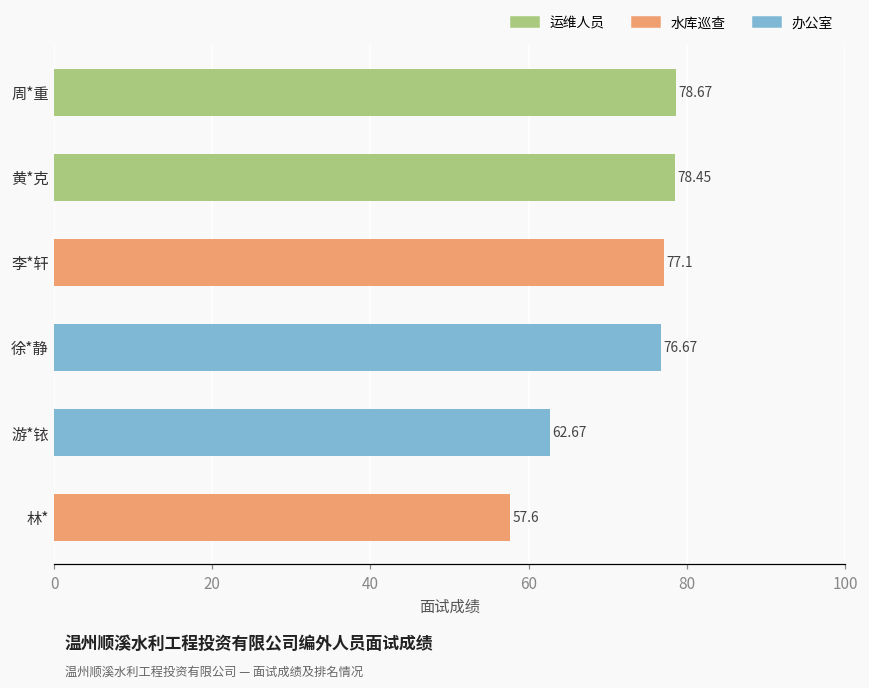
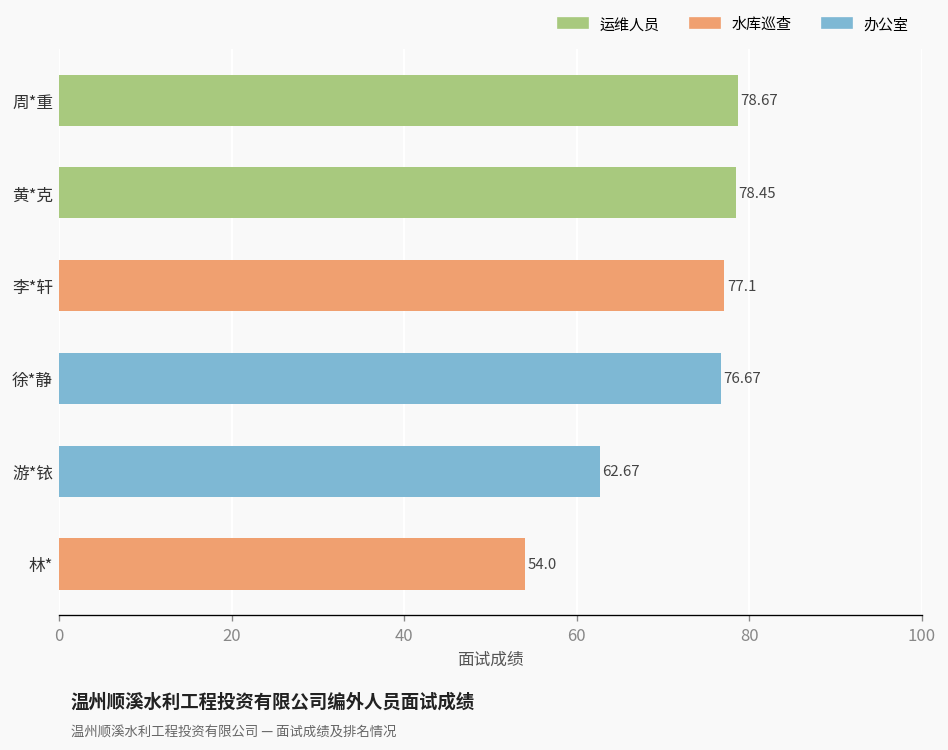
  {
    "周*重": 78.67,
    "黄*克": 78.45,
    "李*轩": 77.1,
    "徐*静": 76.67,
    "游*铱": 62.67,
-   "林*": 57.6
+   "林*": 54.0
  }
